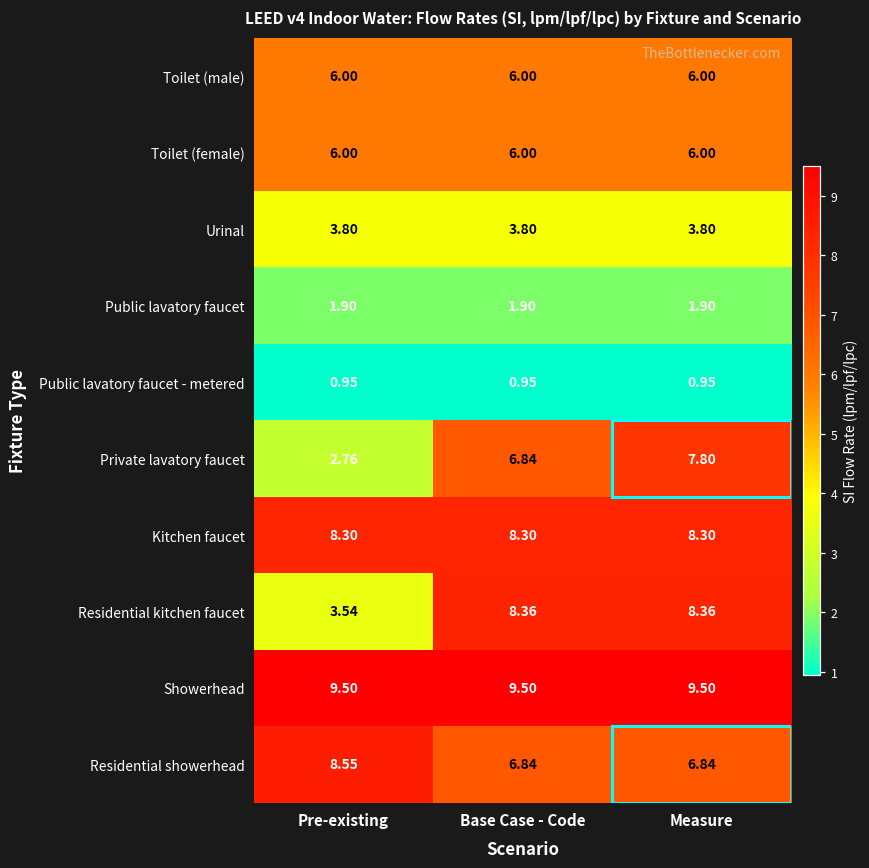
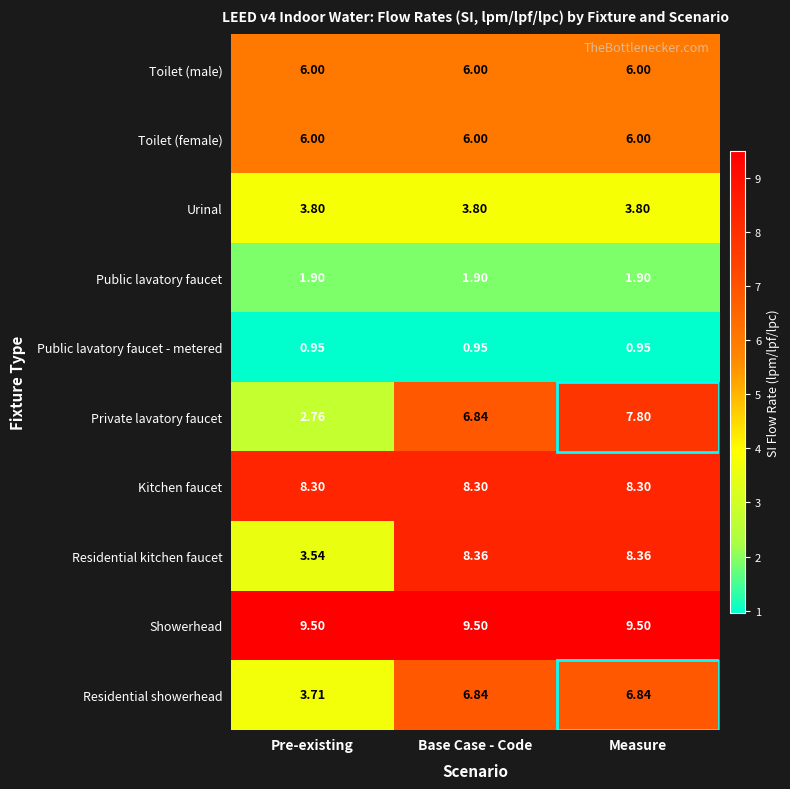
  {
    "Toilet (male)": {
      "Pre-existing": 6.00,
      "Base Case - Code": 6.00
    },
    "Toilet (female)": {
      "Pre-existing": 6.00,
      "Base Case - Code": 6.00,
      "Measure": 6.00
    },
    "Urinal": {
      "Pre-existing": 3.80,
      "Base Case - Code": 3.80,
      "Measure": 3.80
    },
    "Public lavatory faucet": {
      "Pre-existing": 1.90,
      "Base Case - Code": 1.90,
      "Measure": 1.90
    },
    "Public lavatory faucet - metered": {
      "Pre-existing": 0.95,
      "Base Case - Code": 0.95,
      "Measure": 0.95
    },
    "Private lavatory faucet": {
      "Pre-existing": 2.76,
      "Base Case - Code": 6.84,
      "Measure": 7.80
    },
    "Kitchen faucet": {
      "Pre-existing": 8.30,
      "Base Case - Code": 8.30,
      "Measure": 8.30
    },
    "Residential kitchen faucet": {
      "Pre-existing": 3.54,
      "Base Case - Code": 8.36,
      "Measure": 8.36
    },
    "Showerhead": {
      "Pre-existing": 9.50,
      "Base Case - Code": 9.50,
      "Measure": 9.50
    },
    "Residential showerhead": {
-     "Pre-existing": 8.55,
+     "Pre-existing": 3.71,
      "Base Case - Code": 6.84,
      "Measure": 6.84
    }
  }
